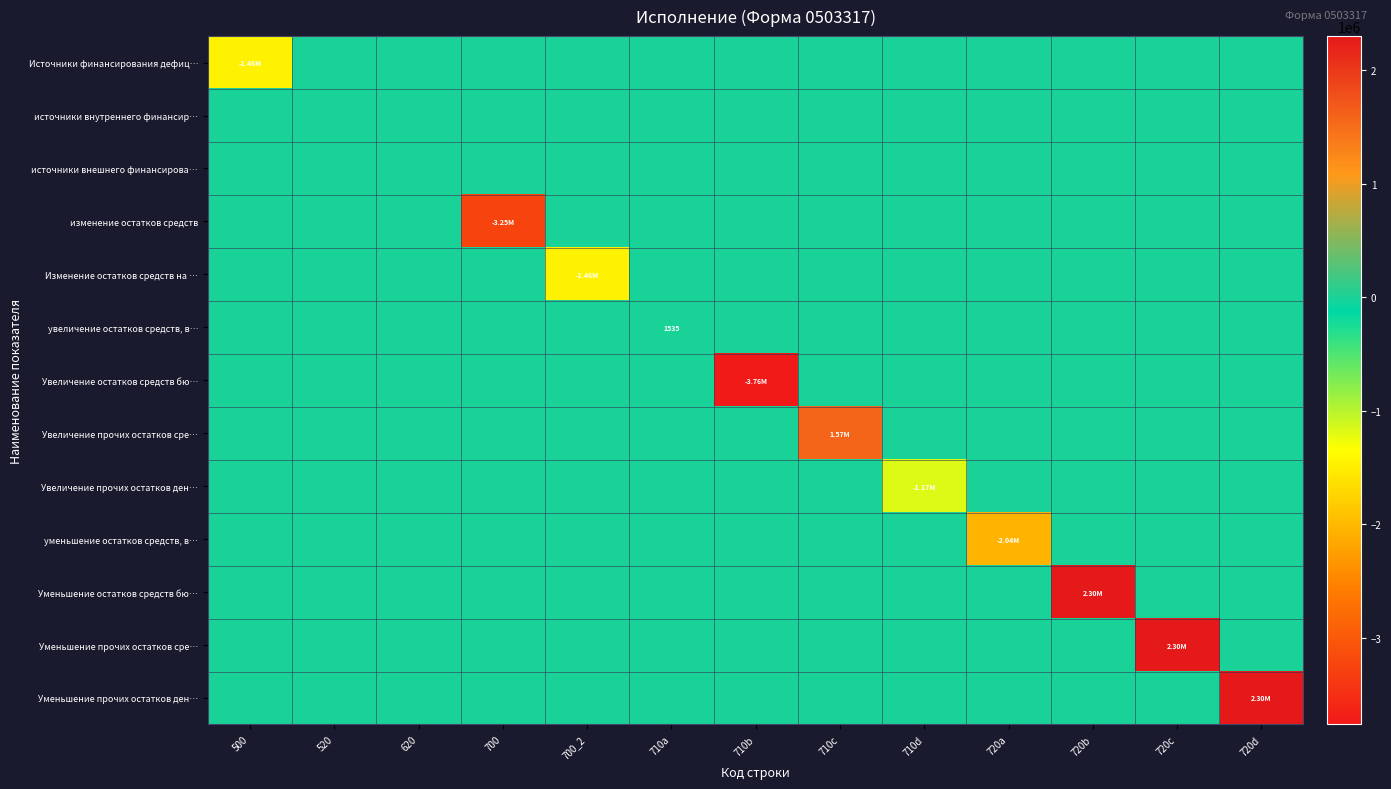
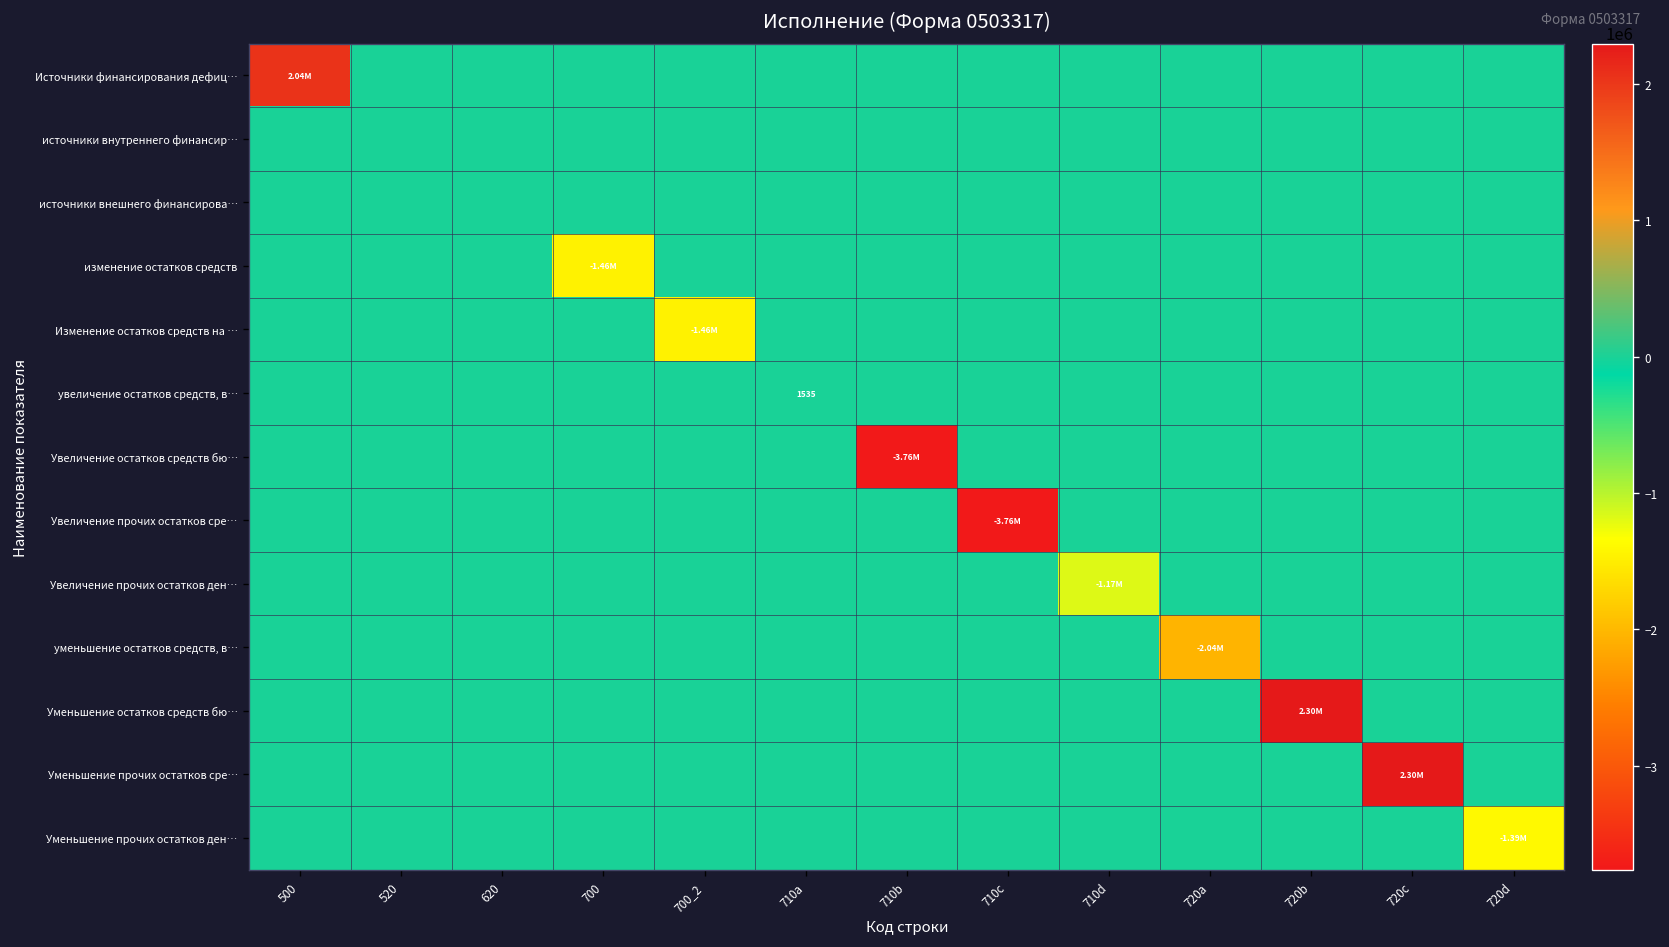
  {
    "Источники финансирования дефиц…": {
-     "500": "-1.46M"
+     "500": "2.04M"
    },
    "изменение остатков средств": {
-     "700": "-3.25M"
+     "700": "-1.46M"
    },
    "Изменение остатков средств на …": {
      "700_2": "-1.46M"
    },
    "увеличение остатков средств, в…": {
      "710a": "1535"
    },
    "Увеличение остатков средств бю…": {
      "710b": "-3.76M"
    },
    "Увеличение прочих остатков сре…": {
-     "710c": "1.57M"
+     "710c": "-3.76M"
    },
    "Увеличение прочих остатков ден…": {
      "710d": "-1.17M"
    },
    "уменьшение остатков средств, в…": {
      "720a": "-2.04M"
    },
    "Уменьшение остатков средств бю…": {
      "720b": "2.30M"
    },
    "Уменьшение прочих остатков сре…": {
      "720c": "2.30M"
    },
    "Уменьшение прочих остатков ден…": {
-     "720d": "2.30M"
+     "720d": "-1.39M"
    }
  }
